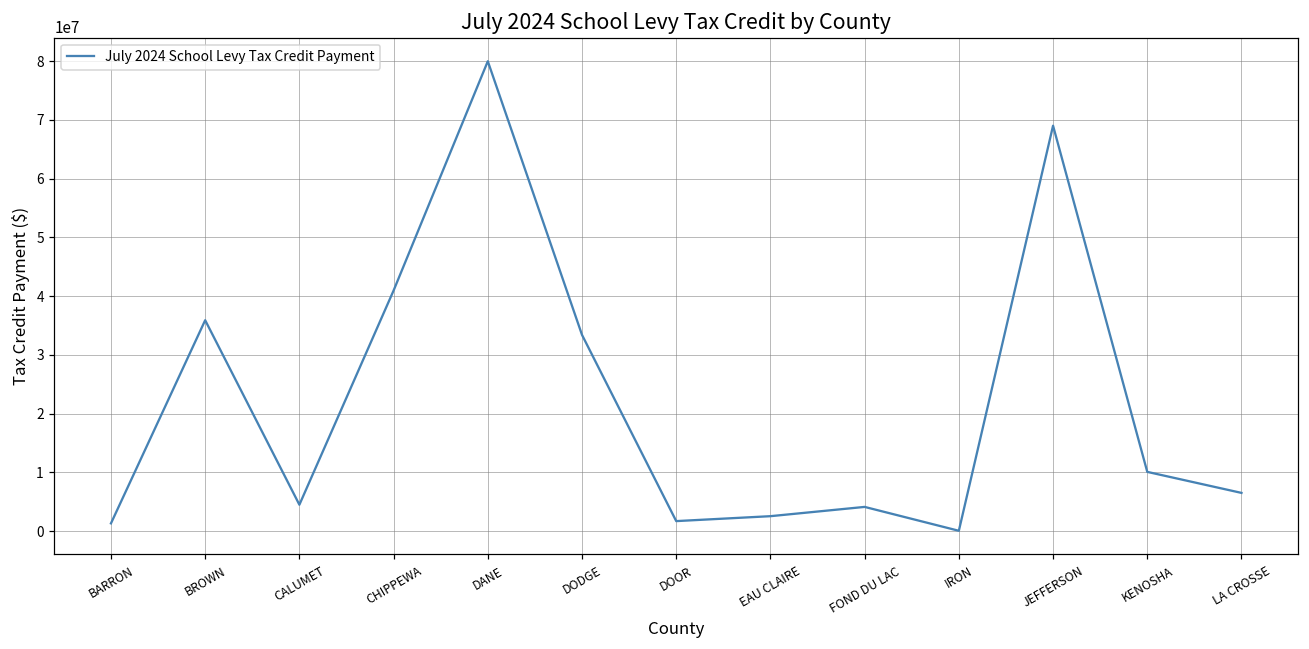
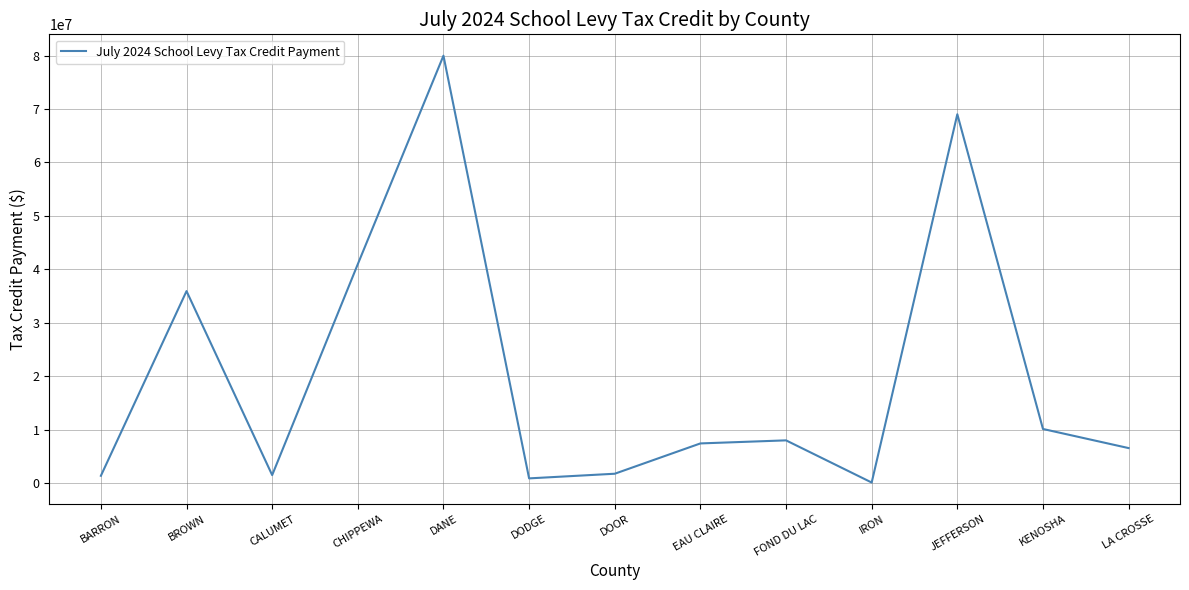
  {
    "BARRON": 1000000,
    "BROWN": 36000000,
-   "CALUMET": 5000000,
+   "CALUMET": 1000000,
    "CHIPPEWA": 41000000,
    "DANE": 80000000,
-   "DODGE": 33000000,
+   "DODGE": 1000000,
    "DOOR": 2000000,
-   "EAU CLAIRE": 3000000,
-   "FOND DU LAC": 4000000,
+   "EAU CLAIRE": 7000000,
+   "FOND DU LAC": 8000000,
    "IRON": 0,
    "JEFFERSON": 69000000,
    "KENOSHA": 10000000,
    "LA CROSSE": 7000000
  }
